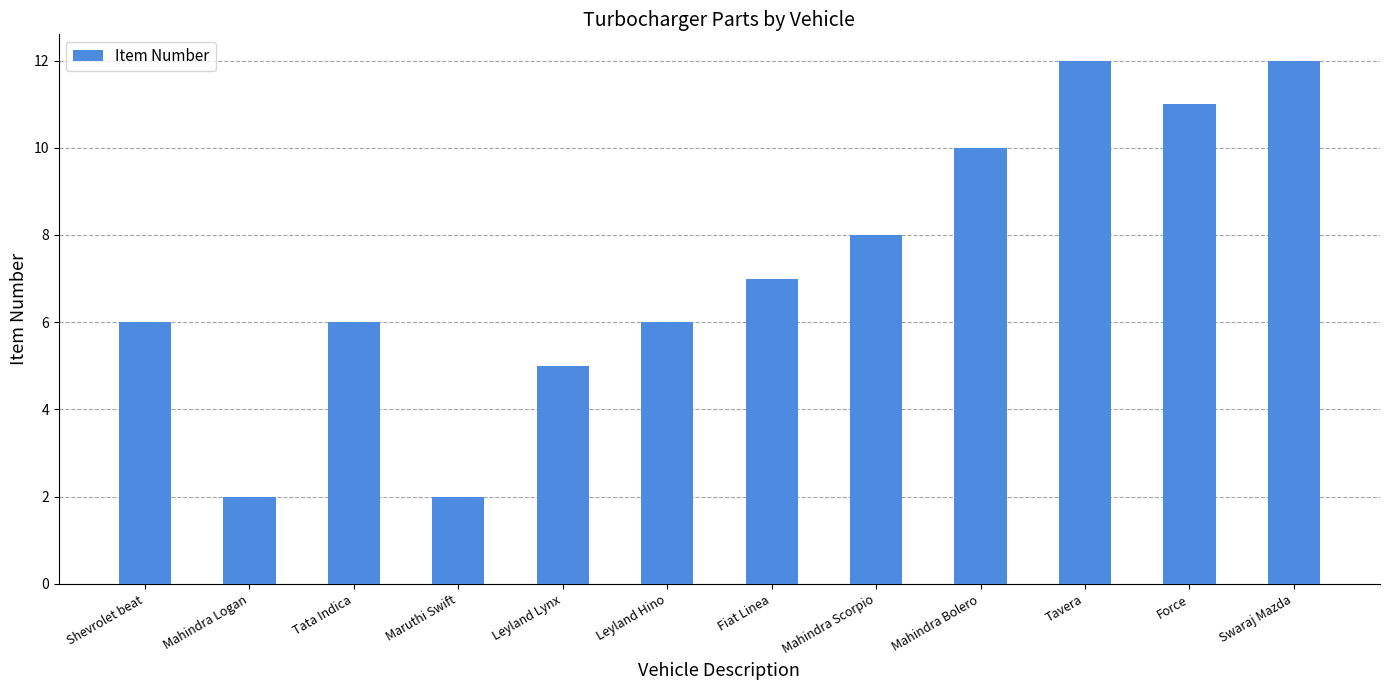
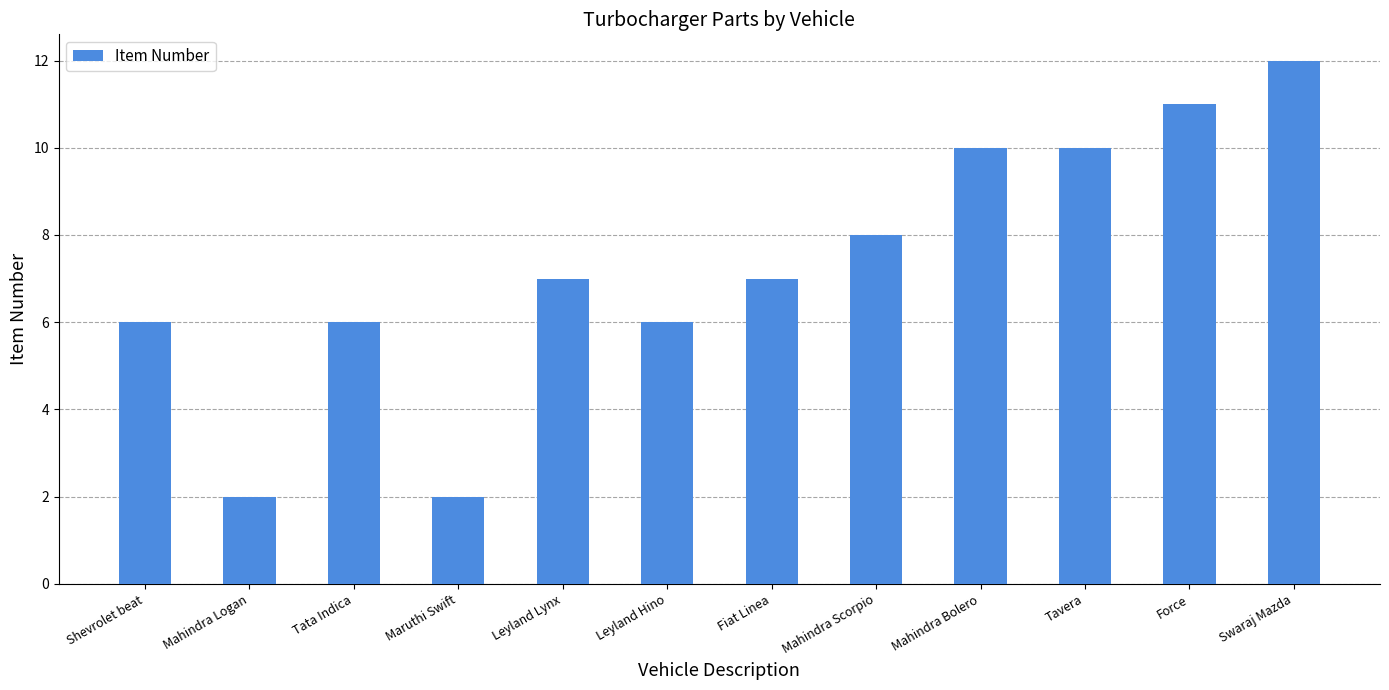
  {
    "Shevrolet beat": 6,
    "Mahindra Logan": 2,
    "Tata Indica": 6,
    "Maruthi Swift": 2,
-   "Leyland Lynx": 5,
+   "Leyland Lynx": 7,
    "Leyland Hino": 6,
    "Fiat Linea": 7,
    "Mahindra Scorpio": 8,
    "Mahindra Bolero": 10,
-   "Tavera": 12,
+   "Tavera": 10,
    "Force": 11,
    "Swaraj Mazda": 12
  }
